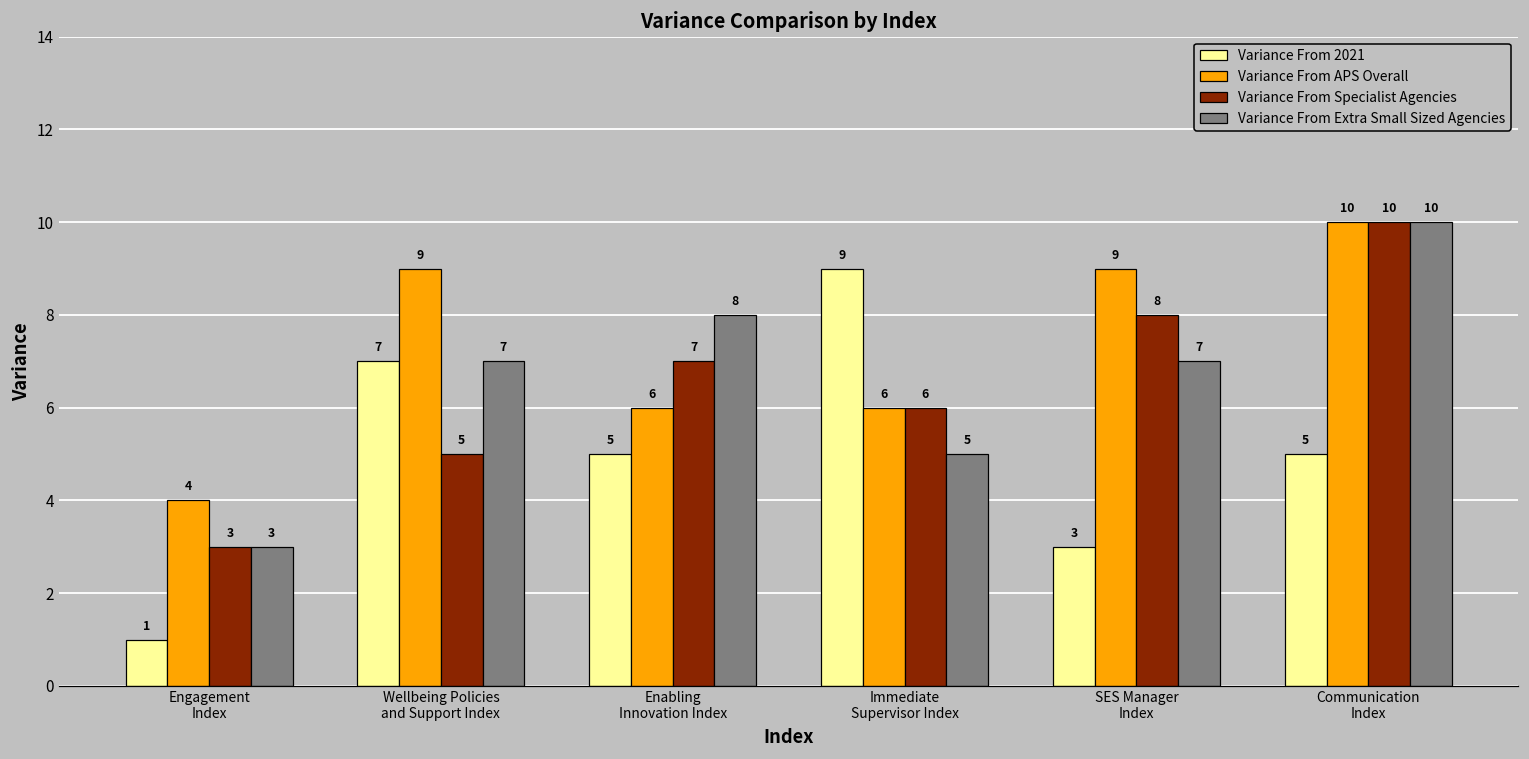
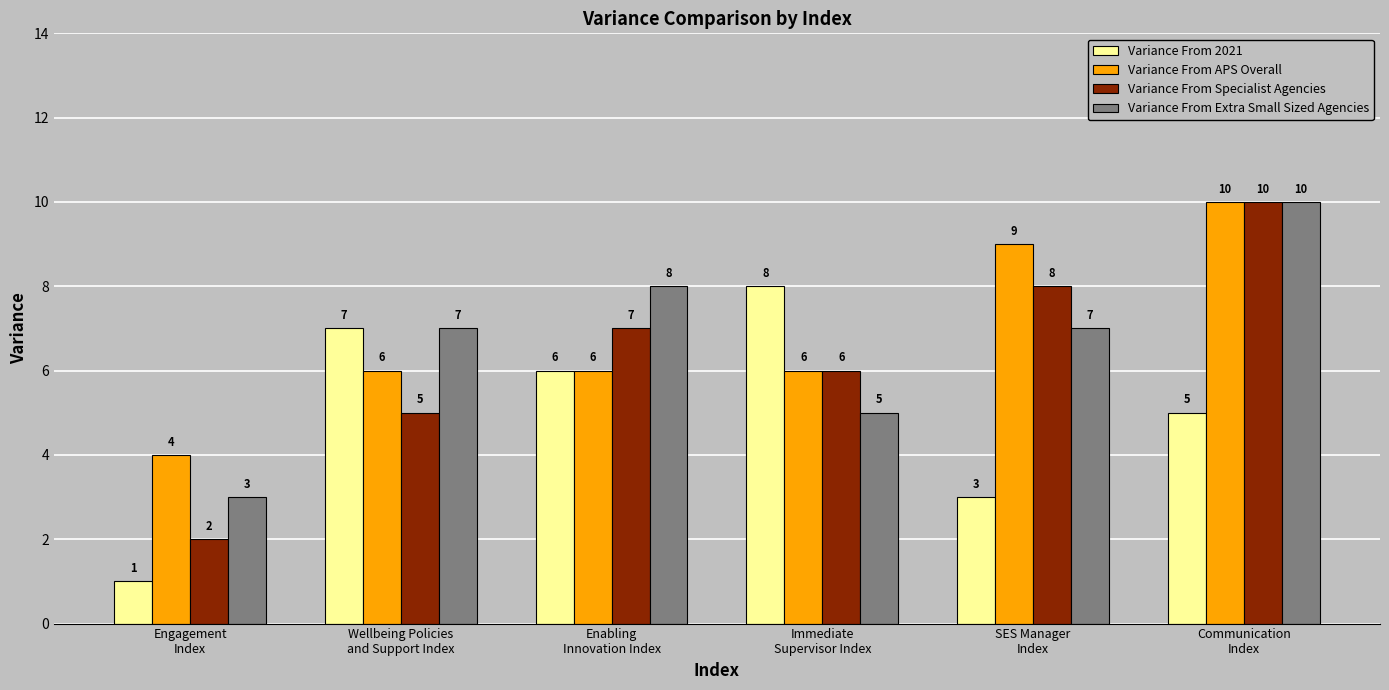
  {
    "Variance From 2021": {
      "Engagement Index": 1,
      "Wellbeing Policies and Support Index": 7,
-     "Enabling Innovation Index": 5,
-     "Immediate Supervisor Index": 9,
+     "Enabling Innovation Index": 6,
+     "Immediate Supervisor Index": 8,
      "SES Manager Index": 3,
      "Communication Index": 5
    },
    "Variance From APS Overall": {
      "Engagement Index": 4,
-     "Wellbeing Policies and Support Index": 9,
+     "Wellbeing Policies and Support Index": 6,
      "Enabling Innovation Index": 6,
      "Immediate Supervisor Index": 6,
      "SES Manager Index": 9,
      "Communication Index": 10
    },
    "Variance From Specialist Agencies": {
-     "Engagement Index": 3,
+     "Engagement Index": 2,
      "Wellbeing Policies and Support Index": 5,
      "Enabling Innovation Index": 7,
      "Immediate Supervisor Index": 6,
      "SES Manager Index": 8,
      "Communication Index": 10
    },
    "Variance From Extra Small Sized Agencies": {
      "Engagement Index": 3,
      "Wellbeing Policies and Support Index": 7,
      "Enabling Innovation Index": 8,
      "Immediate Supervisor Index": 5,
      "SES Manager Index": 7,
      "Communication Index": 10
    }
  }
